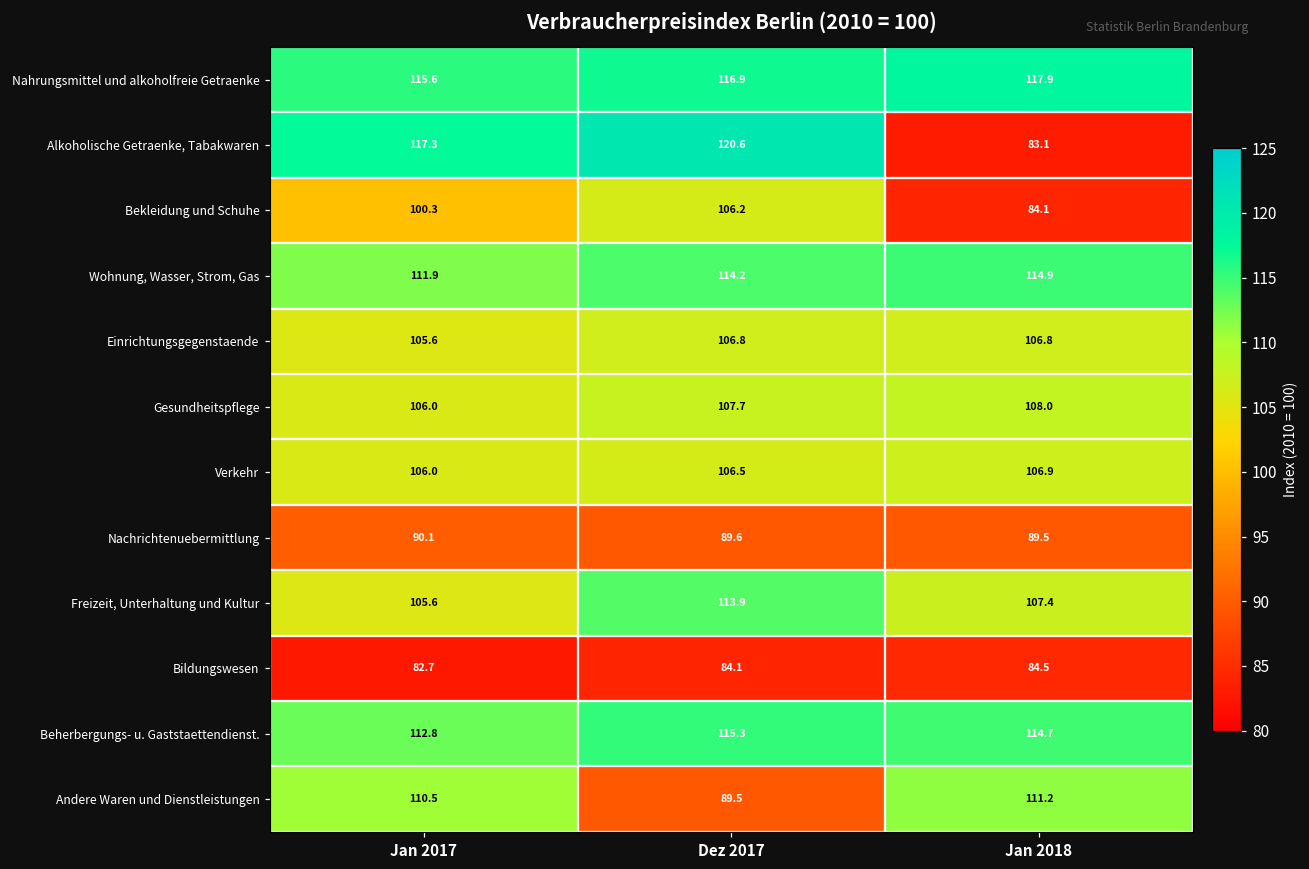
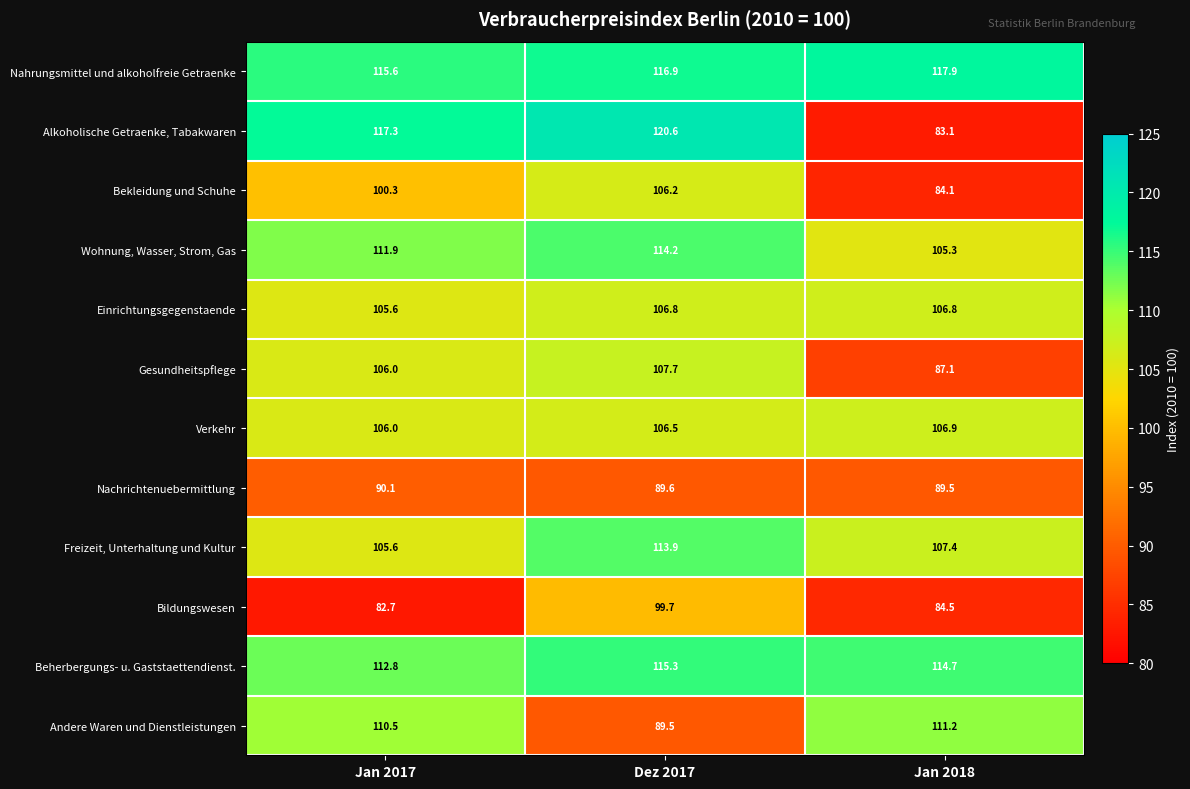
  {
    "Nahrungsmittel und alkoholfreie Getraenke": {
      "Jan 2017": 115.6,
      "Dez 2017": 116.9,
      "Jan 2018": 117.9
    },
    "Alkoholische Getraenke, Tabakwaren": {
      "Jan 2017": 117.3,
      "Dez 2017": 120.6,
      "Jan 2018": 83.1
    },
    "Bekleidung und Schuhe": {
      "Jan 2017": 100.3,
      "Dez 2017": 106.2,
      "Jan 2018": 84.1
    },
    "Wohnung, Wasser, Strom, Gas": {
      "Jan 2017": 111.9,
      "Dez 2017": 114.2,
-     "Jan 2018": 114.9
+     "Jan 2018": 105.3
    },
    "Einrichtungsgegenstaende": {
      "Jan 2017": 105.6,
      "Dez 2017": 106.8,
      "Jan 2018": 106.8
    },
    "Gesundheitspflege": {
      "Jan 2017": 106.0,
      "Dez 2017": 107.7,
-     "Jan 2018": 108.0
+     "Jan 2018": 87.1
    },
    "Verkehr": {
      "Jan 2017": 106.0,
      "Dez 2017": 106.5,
      "Jan 2018": 106.9
    },
    "Nachrichtenuebermittlung": {
      "Jan 2017": 90.1,
      "Dez 2017": 89.6,
      "Jan 2018": 89.5
    },
    "Freizeit, Unterhaltung und Kultur": {
      "Jan 2017": 105.6,
      "Dez 2017": 113.9,
      "Jan 2018": 107.4
    },
    "Bildungswesen": {
      "Jan 2017": 82.7,
-     "Dez 2017": 84.1,
+     "Dez 2017": 99.7,
      "Jan 2018": 84.5
    },
    "Beherbergungs- u. Gaststaettendienst.": {
      "Jan 2017": 112.8,
      "Dez 2017": 115.3,
      "Jan 2018": 114.7
    },
    "Andere Waren und Dienstleistungen": {
      "Jan 2017": 110.5,
      "Dez 2017": 89.5,
      "Jan 2018": 111.2
    }
  }
